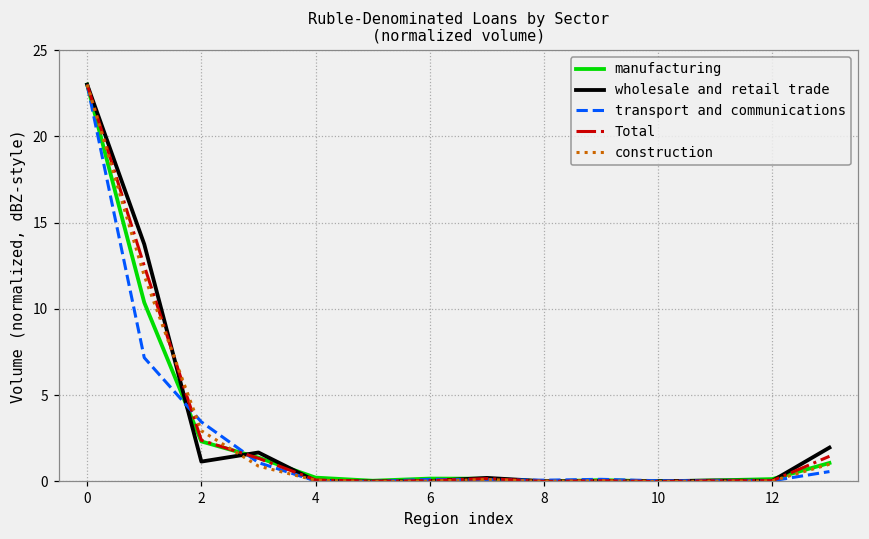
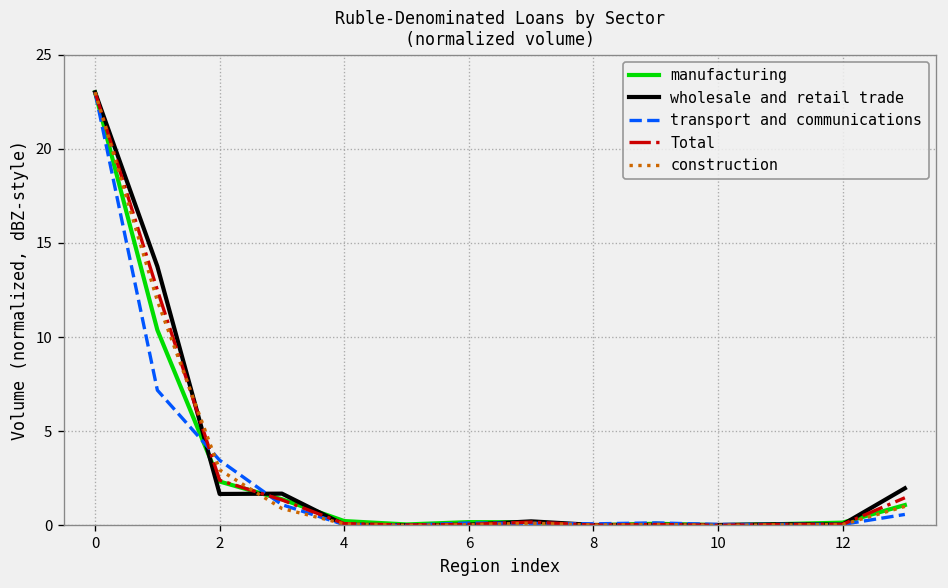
  {
    "wholesale and retail trade": {
-     "2": 1.2
+     "2": 1.7
    },
    "transport and communications": {
      "2": 3.5
    },
    "construction": {
      "2": 2.9
    }
  }
